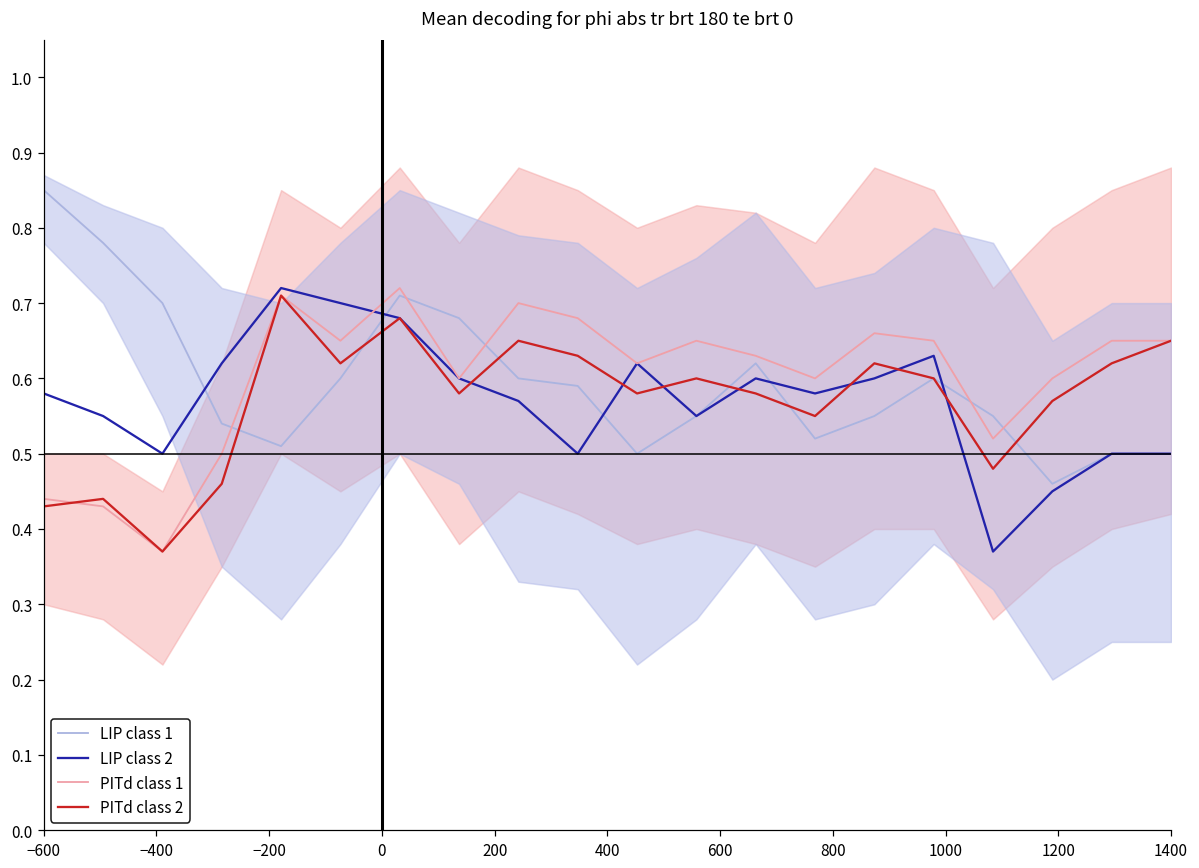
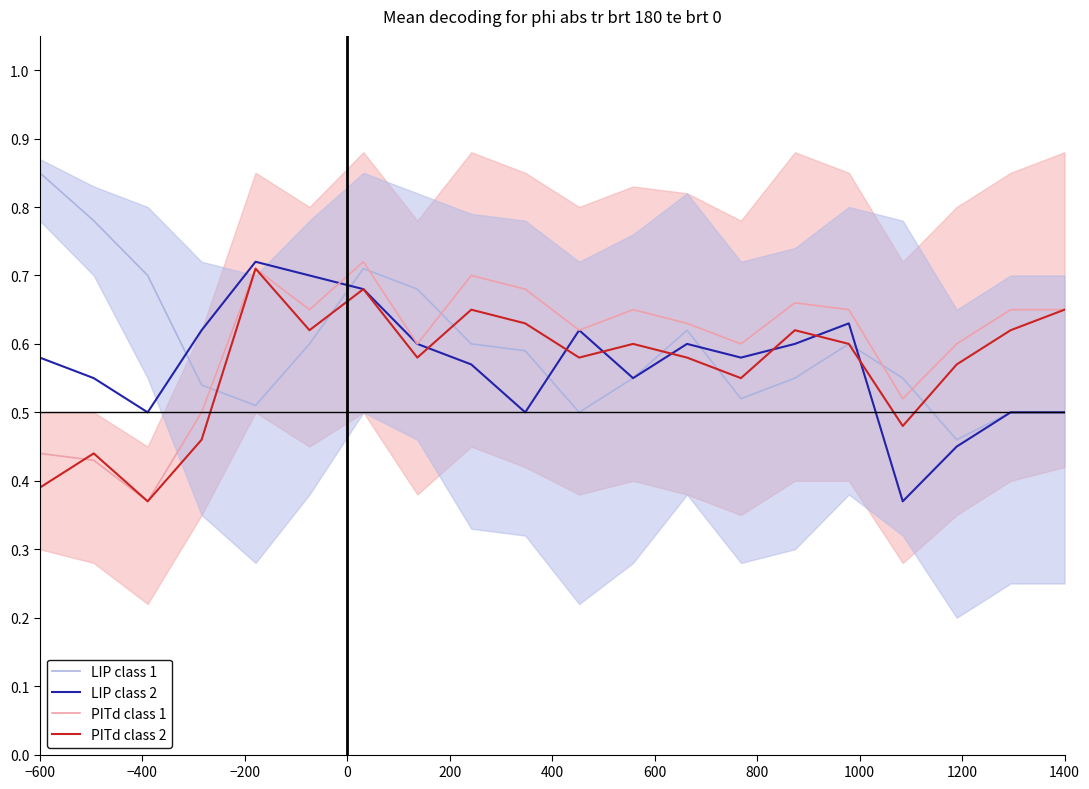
  {
    "LIP class 2": {
      "−600": 0.58
    },
    "PITd class 2": {
-     "−600": 0.43
+     "−600": 0.39
    }
  }
